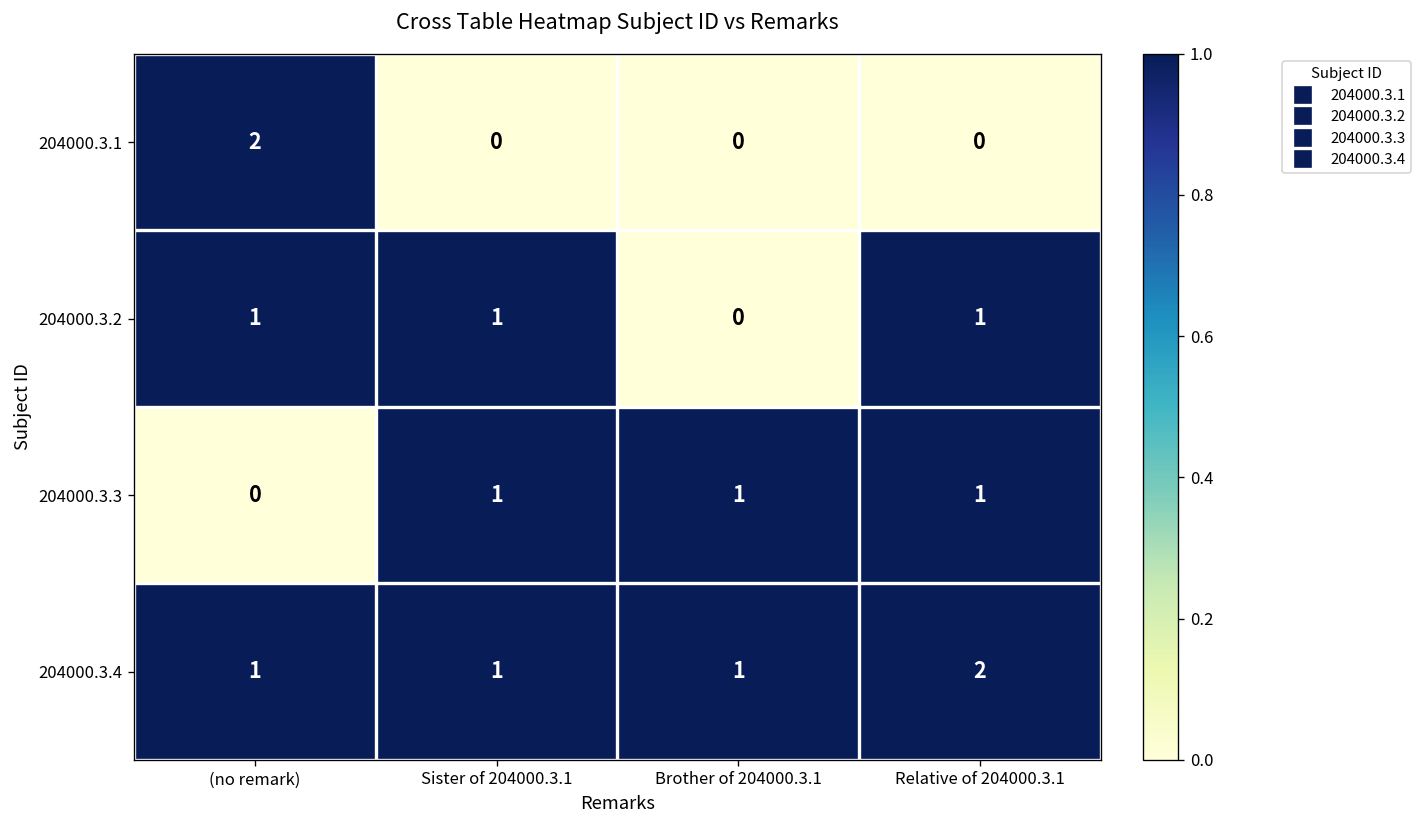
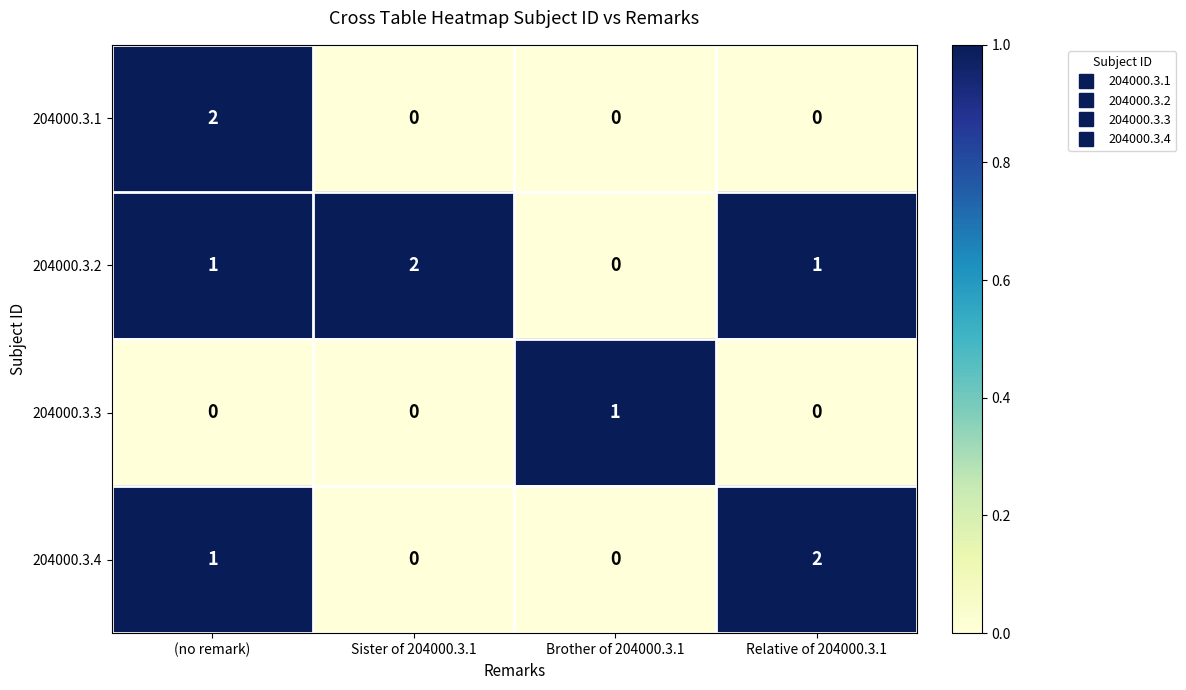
  {
    "204000.3.1": {
      "(no remark)": 2,
      "Sister of 204000.3.1": 0,
      "Brother of 204000.3.1": 0,
      "Relative of 204000.3.1": 0
    },
    "204000.3.2": {
      "(no remark)": 1,
-     "Sister of 204000.3.1": 1,
+     "Sister of 204000.3.1": 2,
      "Brother of 204000.3.1": 0,
      "Relative of 204000.3.1": 1
    },
    "204000.3.3": {
      "(no remark)": 0,
-     "Sister of 204000.3.1": 1,
+     "Sister of 204000.3.1": 0,
      "Brother of 204000.3.1": 1,
-     "Relative of 204000.3.1": 1
+     "Relative of 204000.3.1": 0
    },
    "204000.3.4": {
      "(no remark)": 1,
-     "Sister of 204000.3.1": 1,
-     "Brother of 204000.3.1": 1,
+     "Sister of 204000.3.1": 0,
+     "Brother of 204000.3.1": 0,
      "Relative of 204000.3.1": 2
    }
  }
